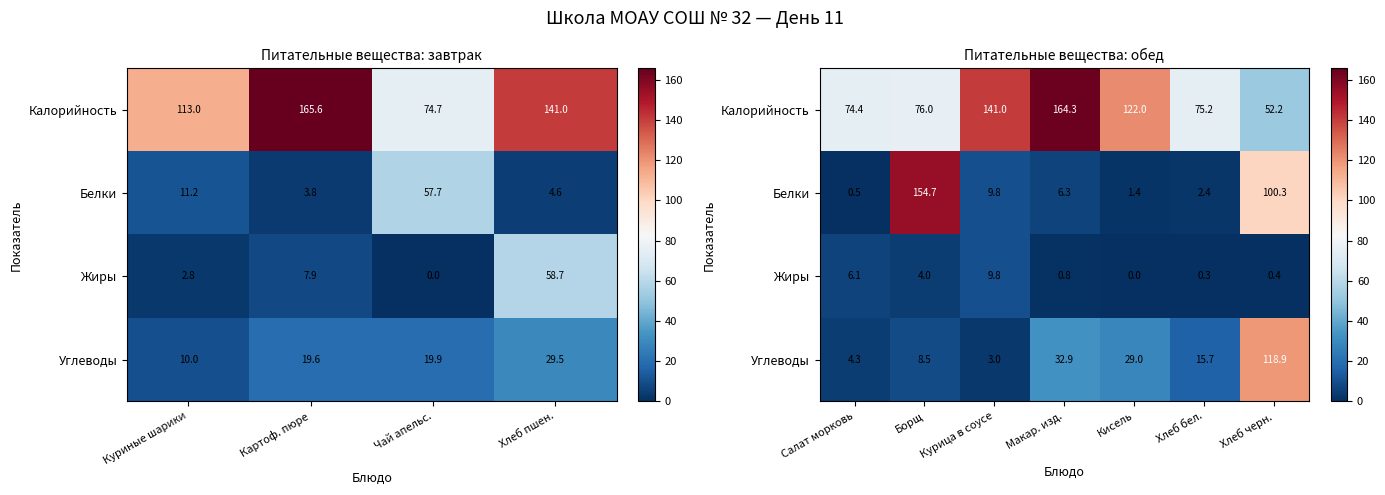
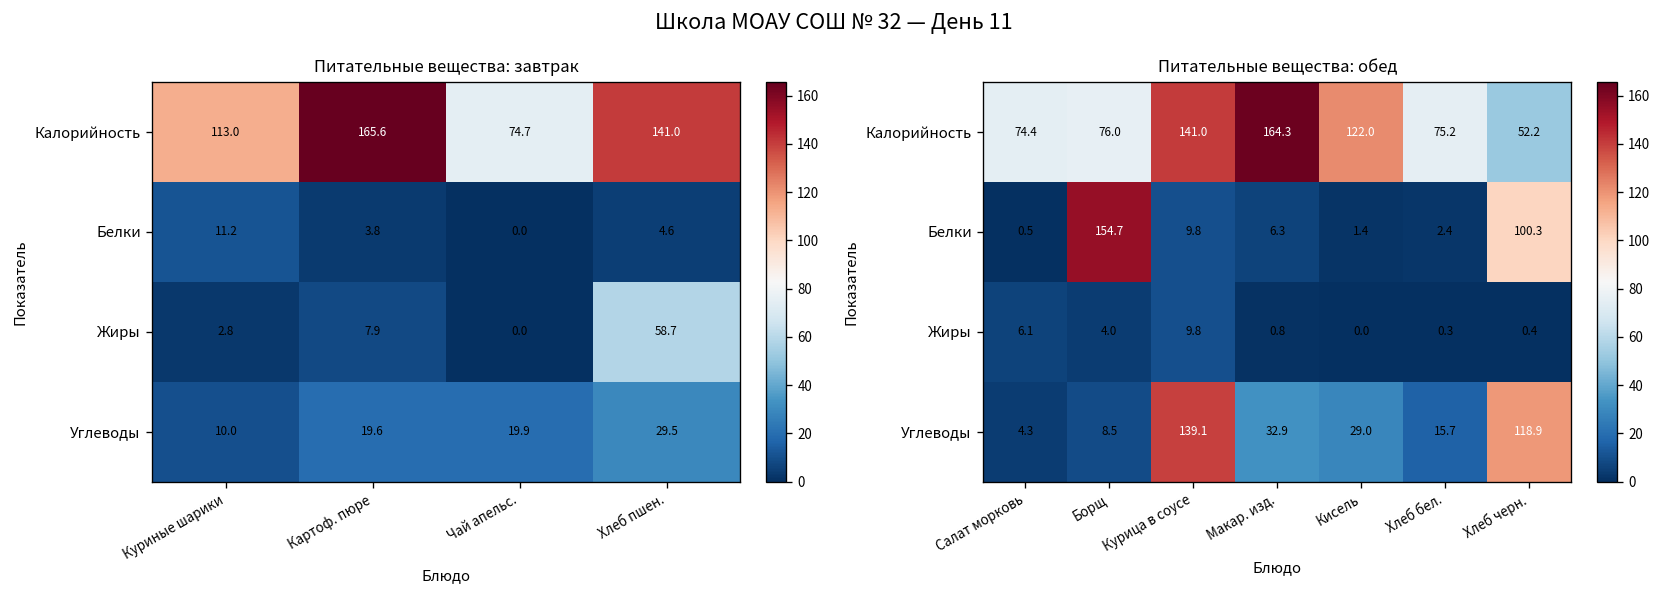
  {
    "Питательные вещества: завтрак": {
      "Калорийность": {
        "Куриные шарики": 113.0,
        "Картоф. пюре": 165.6,
        "Чай апельс.": 74.7,
        "Хлеб пшен.": 141.0
      },
      "Белки": {
        "Куриные шарики": 11.2,
        "Картоф. пюре": 3.8,
-       "Чай апельс.": 57.7,
+       "Чай апельс.": 0.0,
        "Хлеб пшен.": 4.6
      },
      "Жиры": {
        "Куриные шарики": 2.8,
        "Картоф. пюре": 7.9,
        "Чай апельс.": 0.0,
        "Хлеб пшен.": 58.7
      },
      "Углеводы": {
        "Куриные шарики": 10.0,
        "Картоф. пюре": 19.6,
        "Чай апельс.": 19.9,
        "Хлеб пшен.": 29.5
      }
    },
    "Питательные вещества: обед": {
      "Калорийность": {
        "Салат морковь": 74.4,
        "Борщ": 76.0,
        "Курица в соусе": 141.0,
        "Макар. изд.": 164.3,
        "Кисель": 122.0,
        "Хлеб бел.": 75.2,
        "Хлеб черн.": 52.2
      },
      "Белки": {
        "Салат морковь": 0.5,
        "Борщ": 154.7,
        "Курица в соусе": 9.8,
        "Макар. изд.": 6.3,
        "Кисель": 1.4,
        "Хлеб бел.": 2.4,
        "Хлеб черн.": 100.3
      },
      "Жиры": {
        "Салат морковь": 6.1,
        "Борщ": 4.0,
        "Курица в соусе": 9.8,
        "Макар. изд.": 0.8,
        "Кисель": 0.0,
        "Хлеб бел.": 0.3,
        "Хлеб черн.": 0.4
      },
      "Углеводы": {
        "Салат морковь": 4.3,
        "Борщ": 8.5,
-       "Курица в соусе": 3.0,
+       "Курица в соусе": 139.1,
        "Макар. изд.": 32.9,
        "Кисель": 29.0,
        "Хлеб бел.": 15.7,
        "Хлеб черн.": 118.9
      }
    }
  }
